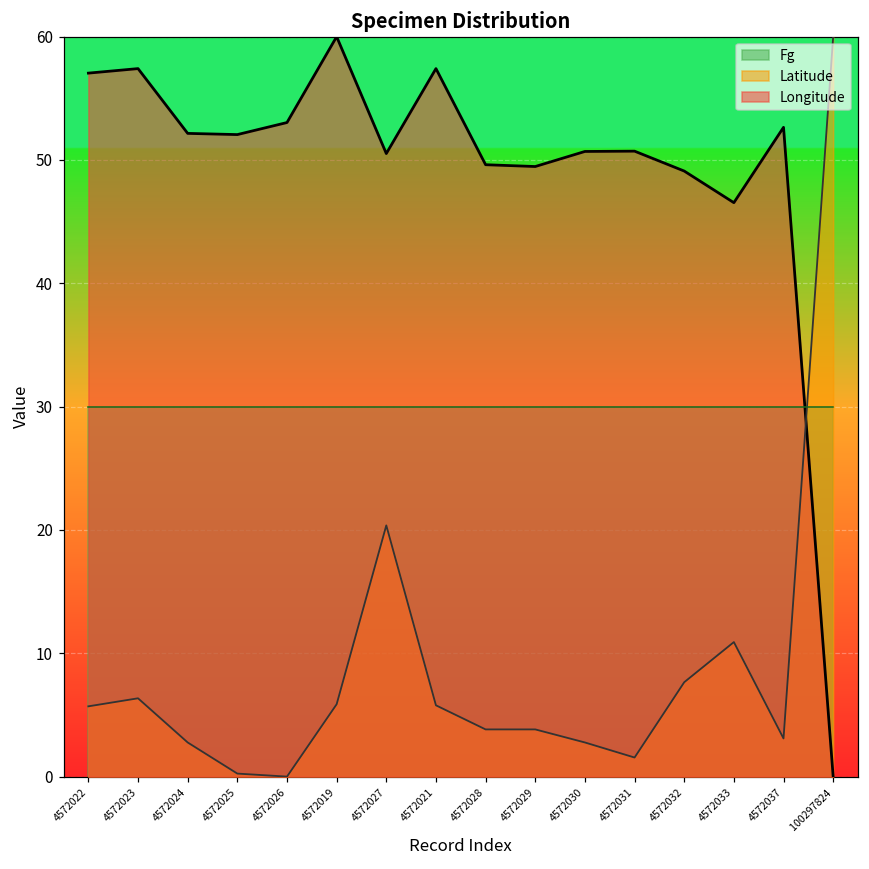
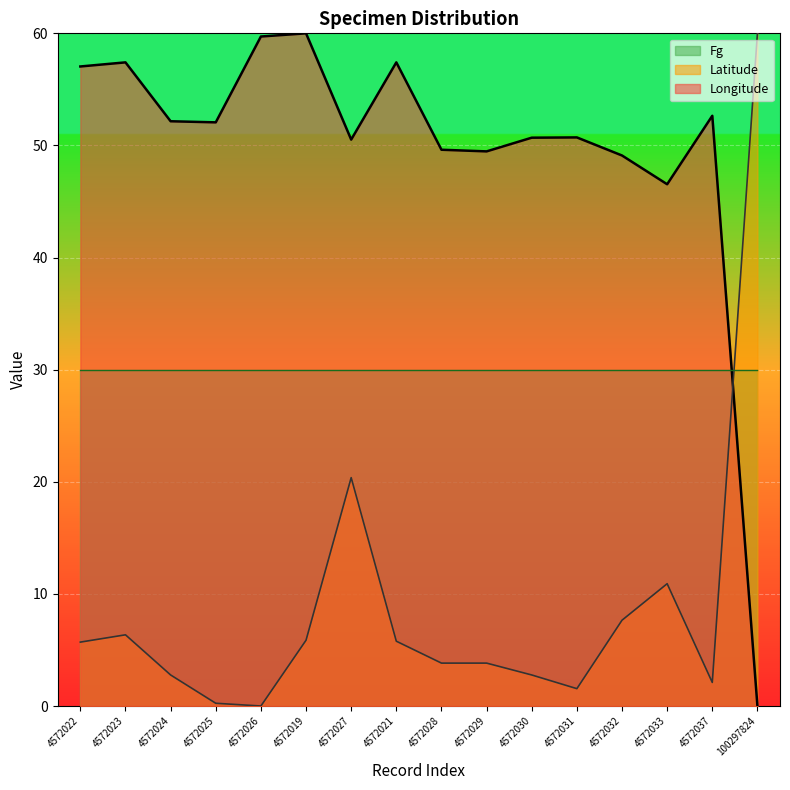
  {
    "Fg": {
      "4572022": 30.0,
      "4572023": 30.0,
      "4572024": 30.0,
      "4572025": 30.0,
      "4572026": 30.0,
      "4572019": 30.0,
      "4572027": 30.0,
      "4572021": 30.0,
      "4572028": 30.0,
      "4572029": 30.0,
      "4572030": 30.0,
      "4572031": 30.0,
      "4572032": 30.0,
      "4572033": 30.0,
      "4572037": 30.0,
      "100297824": 30.0
    },
    "Latitude": {
      "4572022": 5.7,
      "4572023": 6.3,
      "4572024": 2.8,
      "4572025": 0.2,
      "4572026": 0.0,
      "4572019": 5.9,
      "4572027": 20.4,
      "4572021": 5.8,
      "4572028": 3.8,
      "4572029": 3.8,
      "4572030": 2.8,
      "4572031": 1.5,
      "4572032": 7.7,
      "4572033": 10.9,
-     "4572037": 3.1,
+     "4572037": 2.1,
      "100297824": 60.0
    },
    "Longitude": {
      "4572022": 57.0,
      "4572023": 57.4,
      "4572024": 52.2,
      "4572025": 52.1,
-     "4572026": 53.0,
+     "4572026": 59.7,
      "4572019": 60.0,
      "4572027": 50.5,
      "4572021": 57.4,
      "4572028": 49.6,
      "4572029": 49.5,
      "4572030": 50.7,
      "4572031": 50.7,
      "4572032": 49.1,
      "4572033": 46.5,
      "4572037": 52.6,
      "100297824": 0.0
    }
  }
